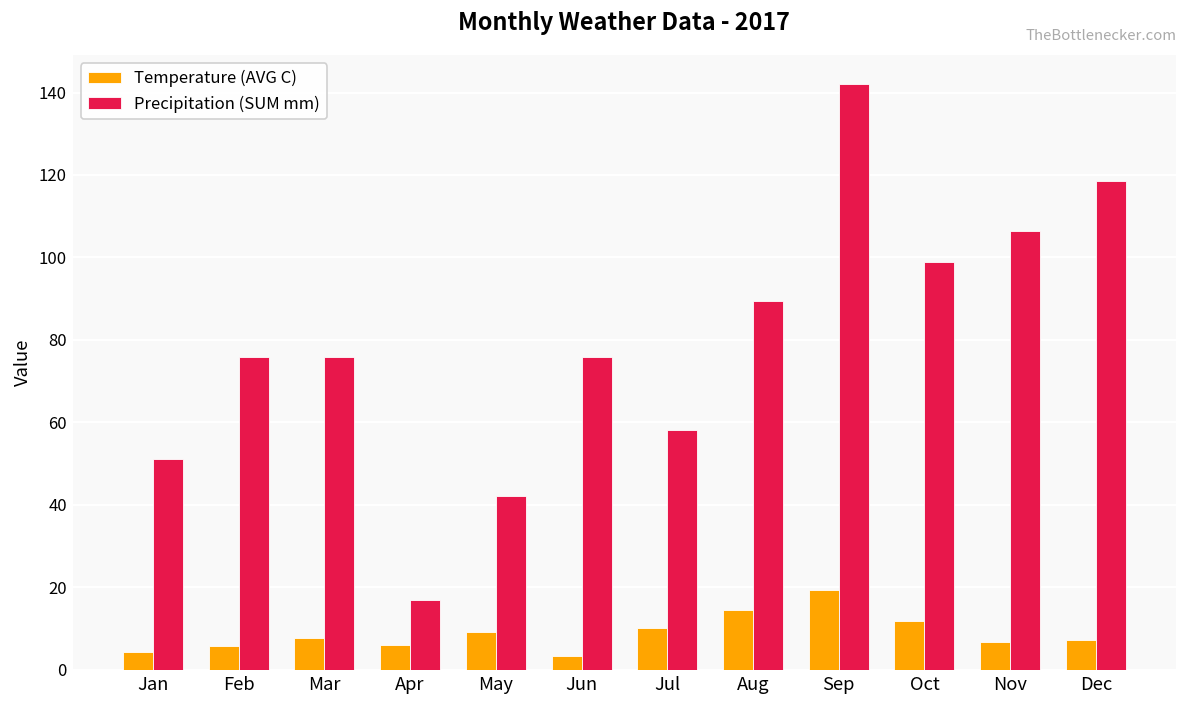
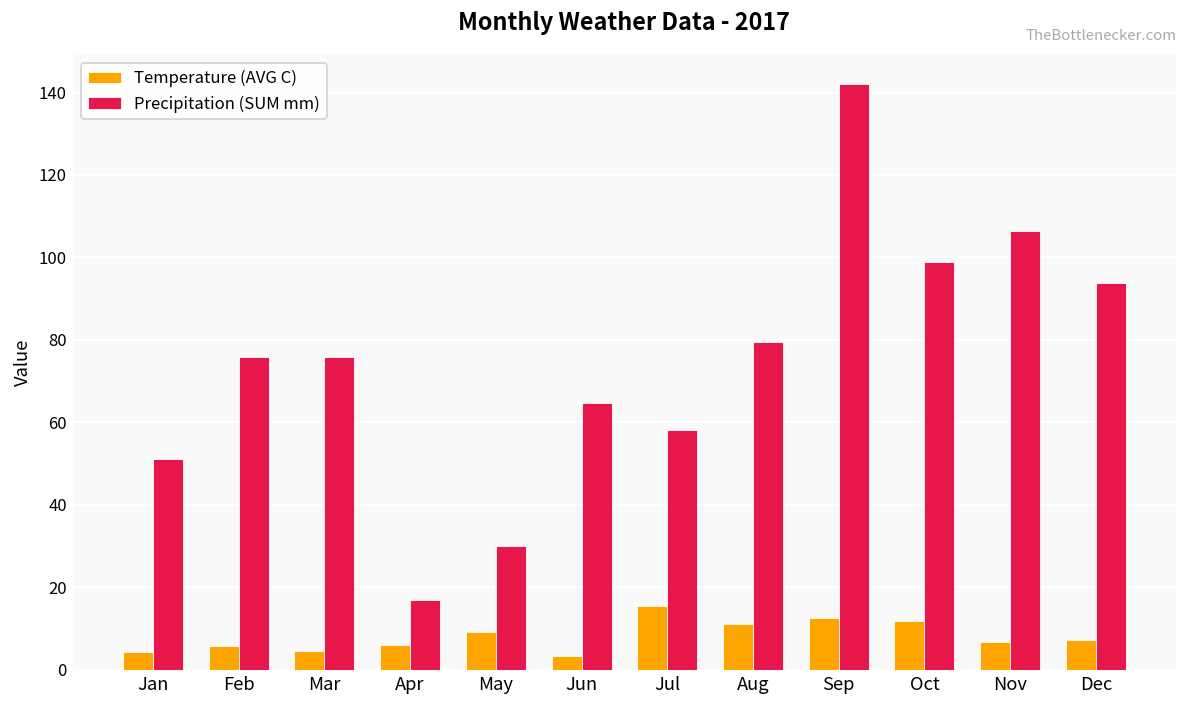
  {
    "Temperature (AVG C)": {
      "Jan": 4,
      "Feb": 6,
-     "Mar": 8,
+     "Mar": 5,
      "Apr": 6,
      "May": 9,
      "Jun": 3,
-     "Jul": 10,
-     "Aug": 15,
-     "Sep": 19,
+     "Jul": 15,
+     "Aug": 11,
+     "Sep": 13,
      "Oct": 12,
      "Nov": 7,
      "Dec": 7
    },
    "Precipitation (SUM mm)": {
      "Jan": 51,
      "Feb": 76,
      "Mar": 76,
      "Apr": 17,
-     "May": 42,
-     "Jun": 76,
+     "May": 30,
+     "Jun": 65,
      "Jul": 58,
-     "Aug": 89,
+     "Aug": 79,
      "Sep": 142,
      "Oct": 99,
      "Nov": 107,
-     "Dec": 119
+     "Dec": 94
    }
  }
